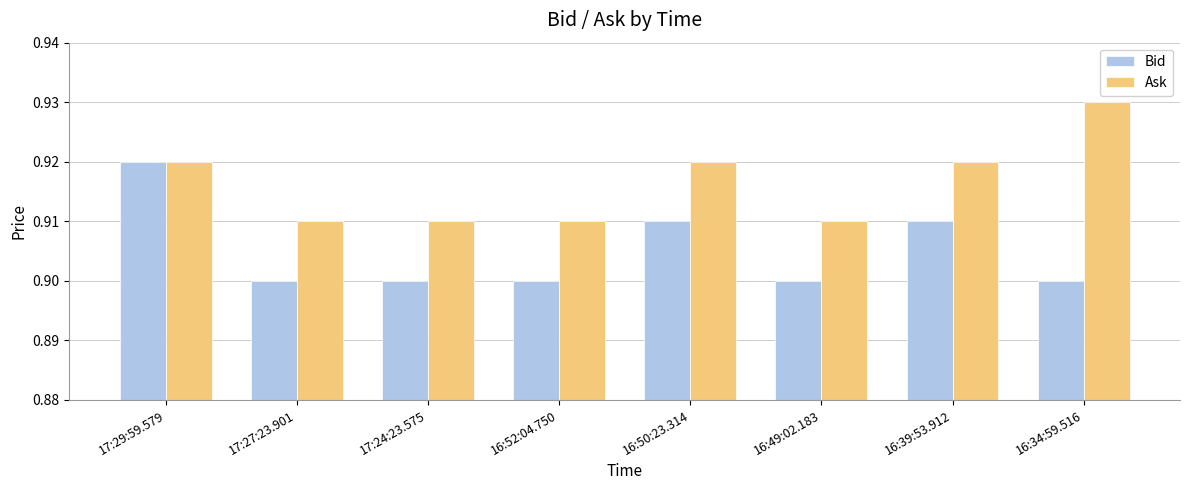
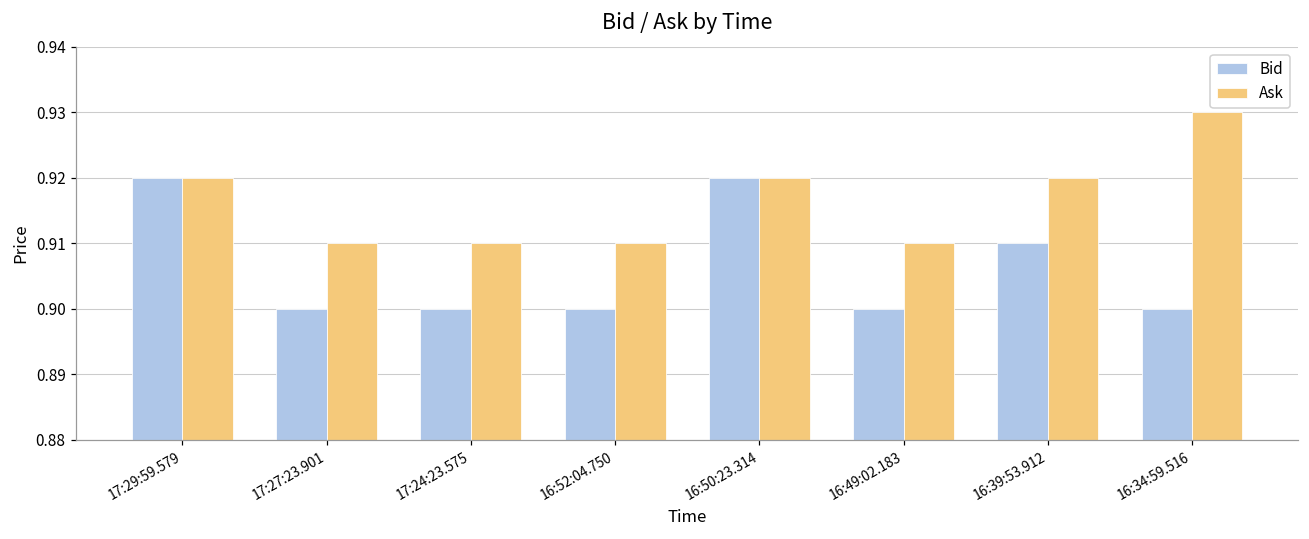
  {
    "Bid": {
      "17:29:59.579": 0.92,
      "17:27:23.901": 0.90,
      "17:24:23.575": 0.90,
      "16:52:04.750": 0.90,
-     "16:50:23.314": 0.91,
+     "16:50:23.314": 0.92,
      "16:49:02.183": 0.90,
      "16:39:53.912": 0.91,
      "16:34:59.516": 0.90
    },
    "Ask": {
      "17:29:59.579": 0.92,
      "17:27:23.901": 0.91,
      "17:24:23.575": 0.91,
      "16:52:04.750": 0.91,
      "16:50:23.314": 0.92,
      "16:49:02.183": 0.91,
      "16:39:53.912": 0.92,
      "16:34:59.516": 0.93
    }
  }
